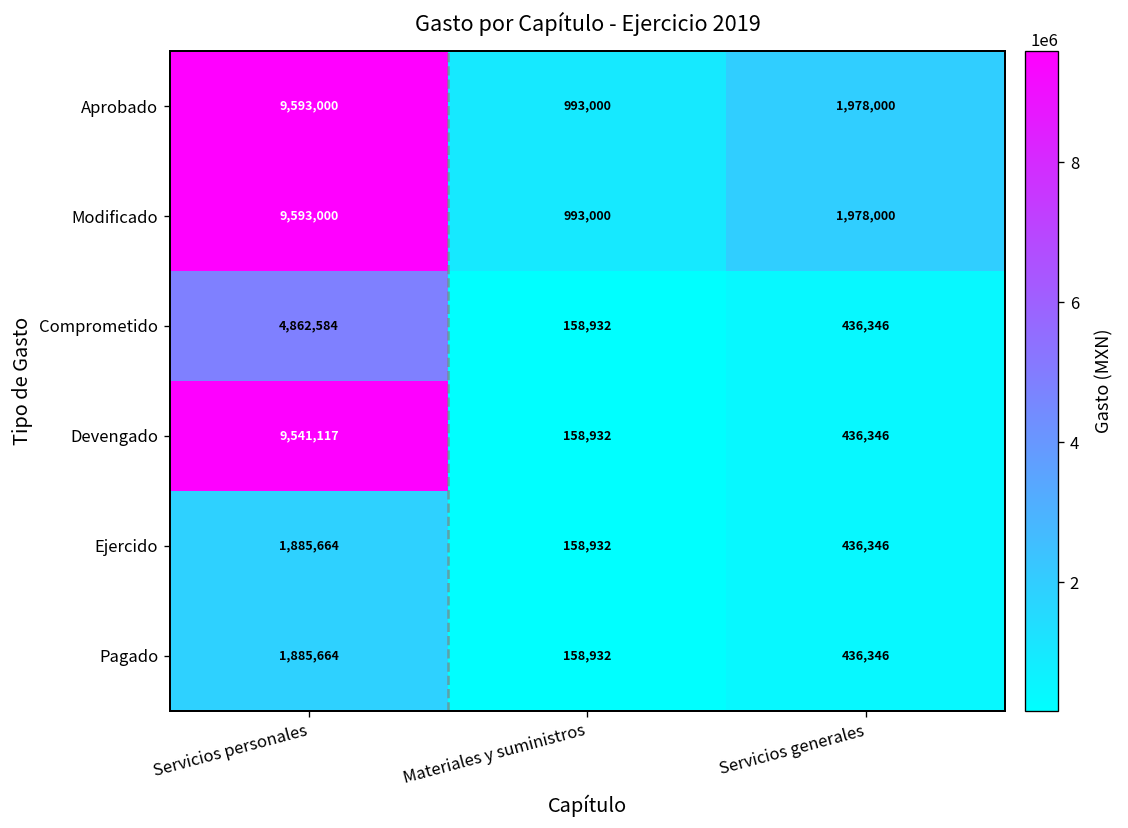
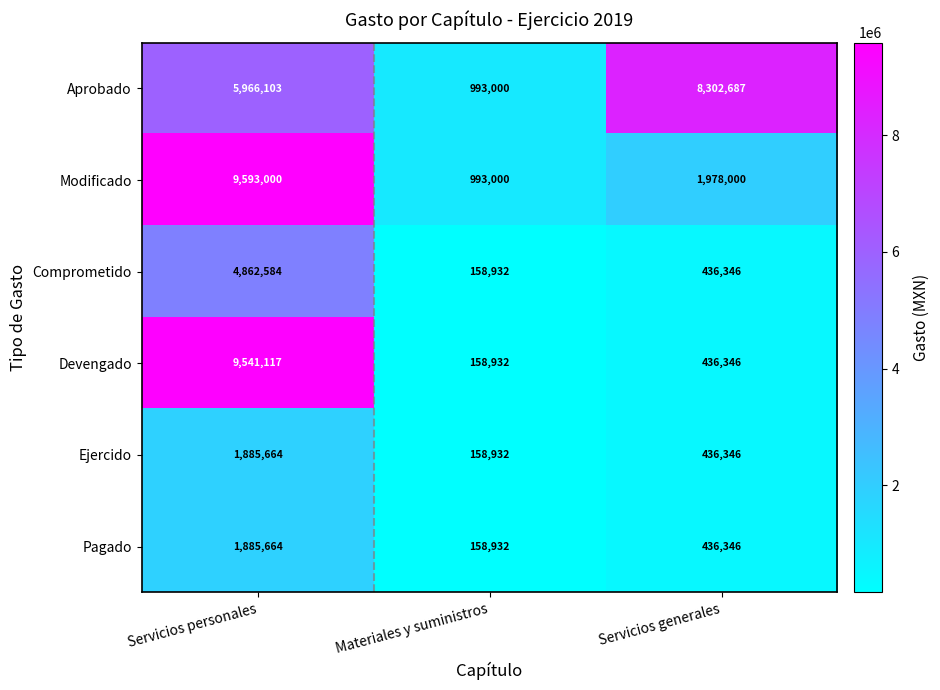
  {
    "Aprobado": {
-     "Servicios personales": "9,593,000",
+     "Servicios personales": "5,966,103",
      "Materiales y suministros": "993,000",
-     "Servicios generales": "1,978,000"
+     "Servicios generales": "8,302,687"
    },
    "Modificado": {
      "Servicios personales": "9,593,000",
      "Materiales y suministros": "993,000",
      "Servicios generales": "1,978,000"
    },
    "Comprometido": {
      "Servicios personales": "4,862,584",
      "Materiales y suministros": "158,932",
      "Servicios generales": "436,346"
    },
    "Devengado": {
      "Servicios personales": "9,541,117",
      "Materiales y suministros": "158,932",
      "Servicios generales": "436,346"
    },
    "Ejercido": {
      "Servicios personales": "1,885,664",
      "Materiales y suministros": "158,932",
      "Servicios generales": "436,346"
    },
    "Pagado": {
      "Servicios personales": "1,885,664",
      "Materiales y suministros": "158,932",
      "Servicios generales": "436,346"
    }
  }
